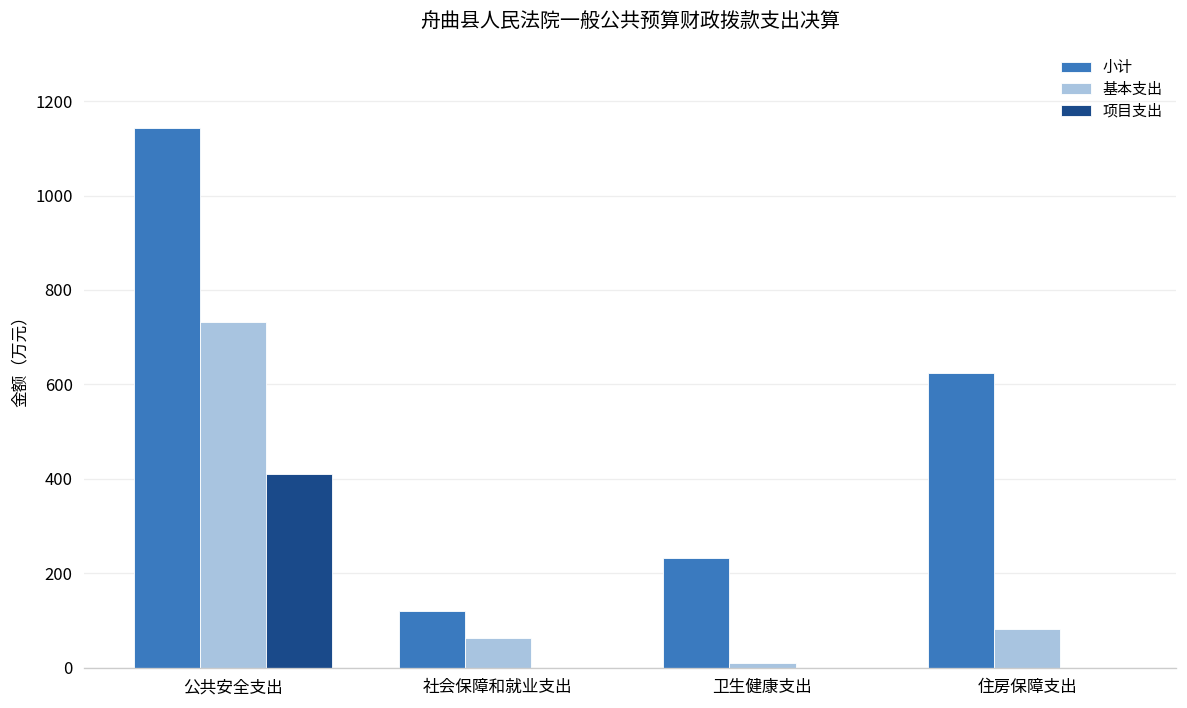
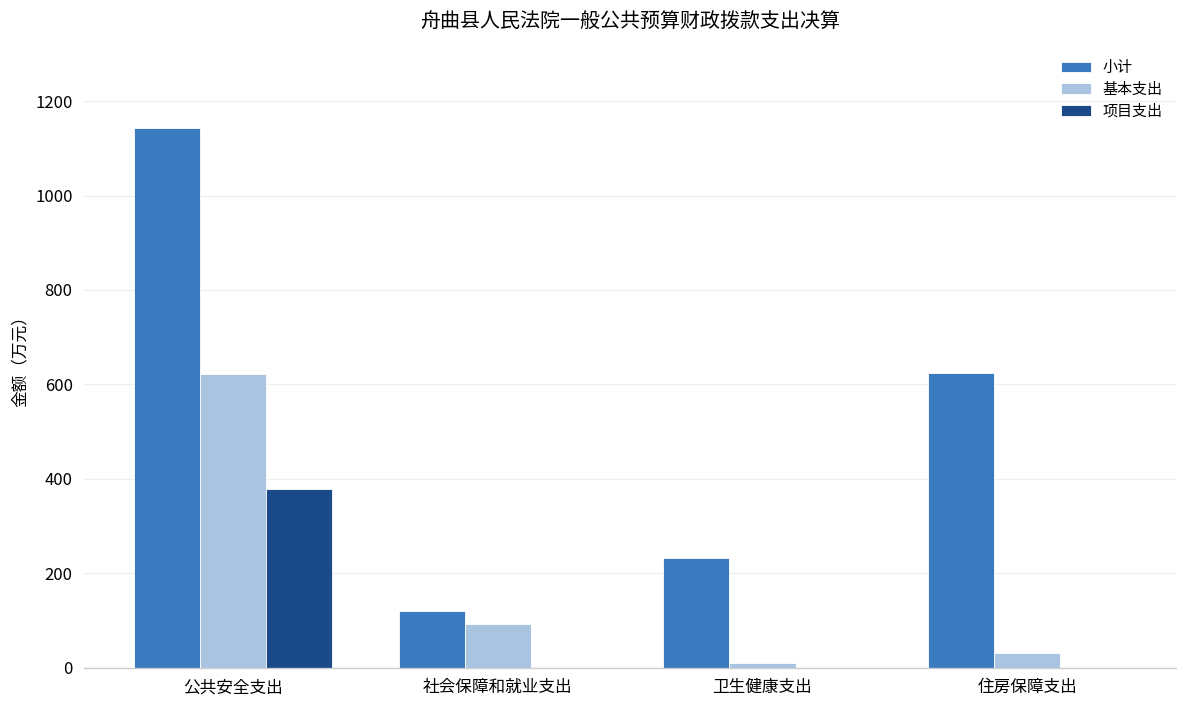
  {
    "小计": {
      "公共安全支出": 1140,
      "社会保障和就业支出": 120,
      "卫生健康支出": 230,
      "住房保障支出": 620
    },
    "基本支出": {
-     "公共安全支出": 730,
-     "社会保障和就业支出": 60,
+     "公共安全支出": 620,
+     "社会保障和就业支出": 90,
      "卫生健康支出": 10,
-     "住房保障支出": 80
+     "住房保障支出": 30
    },
    "项目支出": {
-     "公共安全支出": 410,
+     "公共安全支出": 380,
      "社会保障和就业支出": 0,
      "卫生健康支出": 0,
      "住房保障支出": 0
    }
  }
